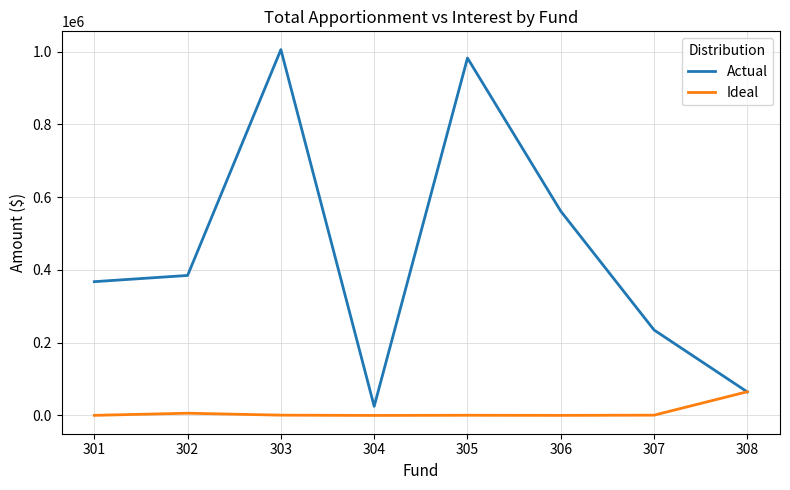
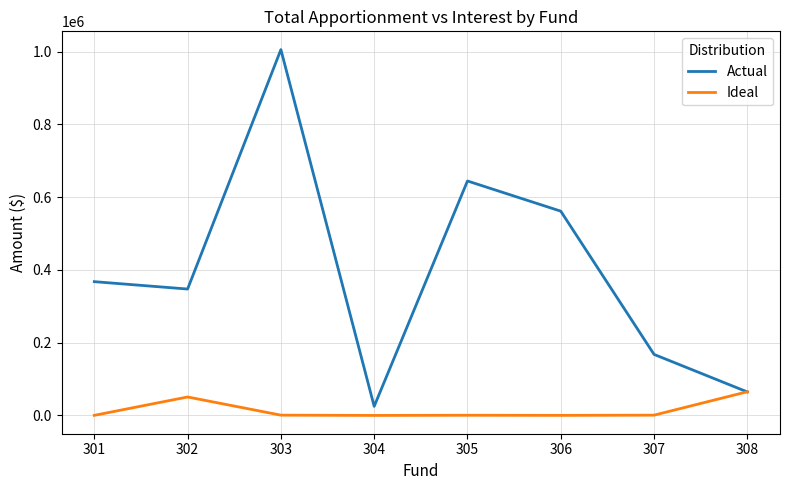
  {
    "Actual": {
      "301": 370000,
-     "302": 380000,
+     "302": 350000,
      "303": 1010000,
      "304": 30000,
-     "305": 980000,
+     "305": 640000,
      "306": 560000,
-     "307": 230000
+     "307": 170000
    },
    "Ideal": {
      "301": 0,
-     "302": 10000,
+     "302": 50000,
      "303": 0,
      "304": 0,
      "305": 0,
      "306": 0,
      "307": 0
    }
  }
